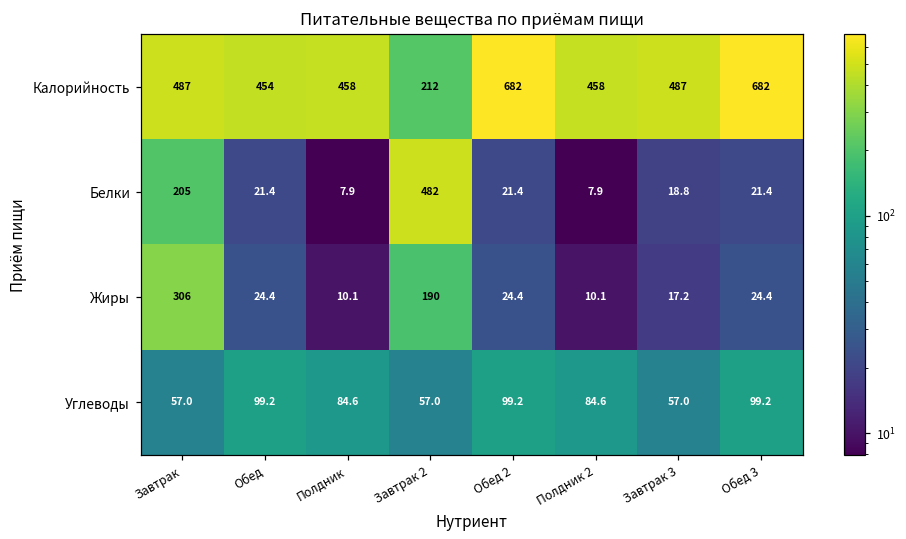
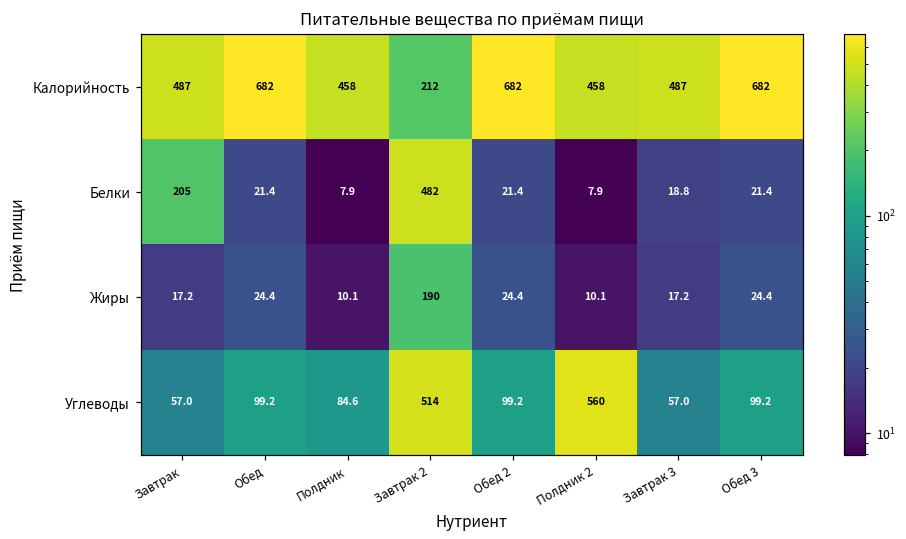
  {
    "Калорийность": {
      "Завтрак": 487,
-     "Обед": 454,
+     "Обед": 682,
      "Полдник": 458,
      "Завтрак 2": 212,
      "Обед 2": 682,
      "Полдник 2": 458,
      "Завтрак 3": 487,
      "Обед 3": 682
    },
    "Белки": {
      "Завтрак": 205,
      "Обед": 21.4,
      "Полдник": 7.9,
      "Завтрак 2": 482,
      "Обед 2": 21.4,
      "Полдник 2": 7.9,
      "Завтрак 3": 18.8,
      "Обед 3": 21.4
    },
    "Жиры": {
-     "Завтрак": 306,
+     "Завтрак": 17.2,
      "Обед": 24.4,
      "Полдник": 10.1,
      "Завтрак 2": 190,
      "Обед 2": 24.4,
      "Полдник 2": 10.1,
      "Завтрак 3": 17.2,
      "Обед 3": 24.4
    },
    "Углеводы": {
      "Завтрак": 57.0,
      "Обед": 99.2,
      "Полдник": 84.6,
-     "Завтрак 2": 57.0,
+     "Завтрак 2": 514,
      "Обед 2": 99.2,
-     "Полдник 2": 84.6,
+     "Полдник 2": 560,
      "Завтрак 3": 57.0,
      "Обед 3": 99.2
    }
  }
